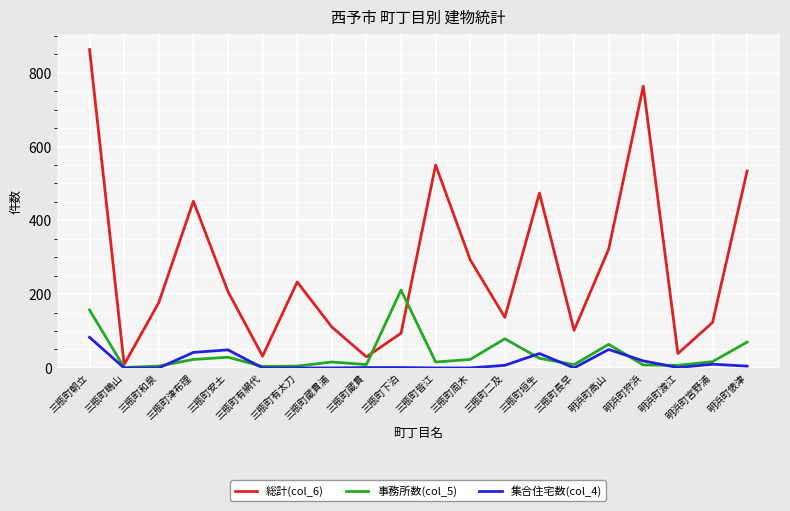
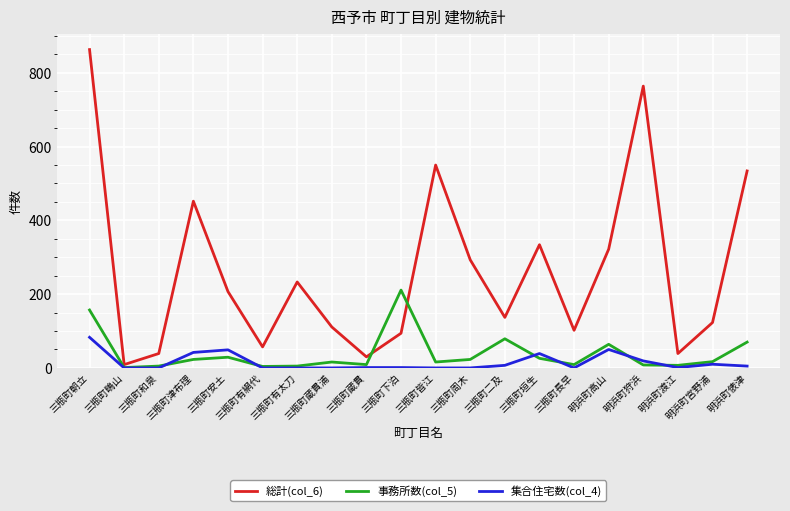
  {
    "総計(col_6)": {
      "三瓶町朝立": 860,
      "三瓶町鴫山": 10,
-     "三瓶町和泉": 180,
+     "三瓶町和泉": 40,
      "三瓶町津布理": 450,
      "三瓶町安土": 210,
-     "三瓶町有網代": 30,
+     "三瓶町有網代": 60,
      "三瓶町有太刀": 230,
      "三瓶町蔵貫浦": 110,
      "三瓶町蔵貫": 30,
      "三瓶町下泊": 90,
      "三瓶町皆江": 550,
      "三瓶町周木": 290,
      "三瓶町二及": 140,
-     "三瓶町垣生": 470,
+     "三瓶町垣生": 330,
      "三瓶町長早": 100,
      "明浜町高山": 320,
      "明浜町狩浜": 760,
      "明浜町渡江": 40,
      "明浜町宮野浦": 120,
      "明浜町俵津": 530
    },
    "事務所数(col_5)": {
      "三瓶町朝立": 160,
      "三瓶町津布理": 20,
      "三瓶町安土": 30,
      "三瓶町蔵貫浦": 20,
      "三瓶町蔵貫": 10,
      "三瓶町下泊": 210,
      "三瓶町皆江": 20,
      "三瓶町周木": 20,
      "三瓶町二及": 80,
      "三瓶町垣生": 30,
      "三瓶町長早": 10,
      "明浜町高山": 60,
      "明浜町狩浜": 10,
      "明浜町宮野浦": 20,
      "明浜町俵津": 70
    },
    "集合住宅数(col_4)": {
      "三瓶町朝立": 80,
      "三瓶町津布理": 40,
      "三瓶町安土": 50,
      "三瓶町蔵貫浦": 0,
      "三瓶町蔵貫": 0,
      "三瓶町下泊": 0,
      "三瓶町皆江": 0,
      "三瓶町周木": 0,
      "三瓶町二及": 10,
      "三瓶町垣生": 40,
      "三瓶町長早": 0,
      "明浜町高山": 50,
      "明浜町狩浜": 20,
      "明浜町宮野浦": 10,
      "明浜町俵津": 10
    }
  }
